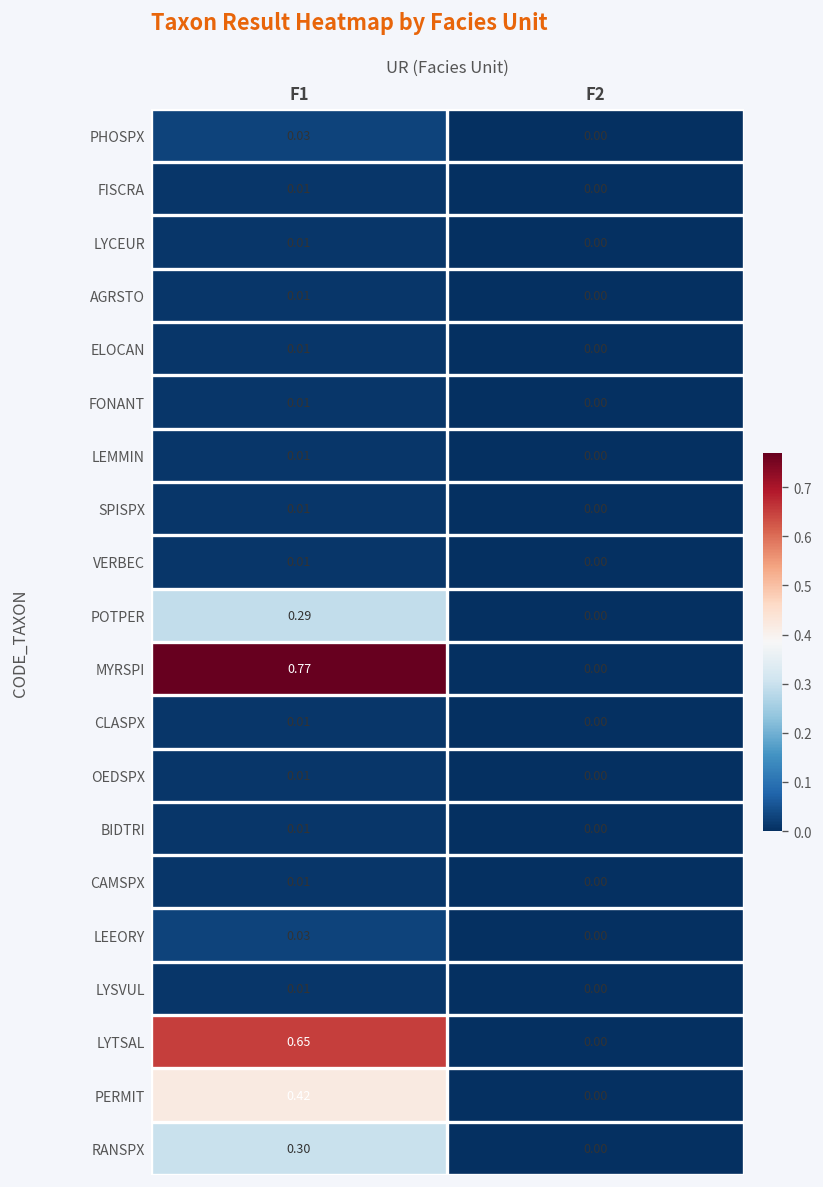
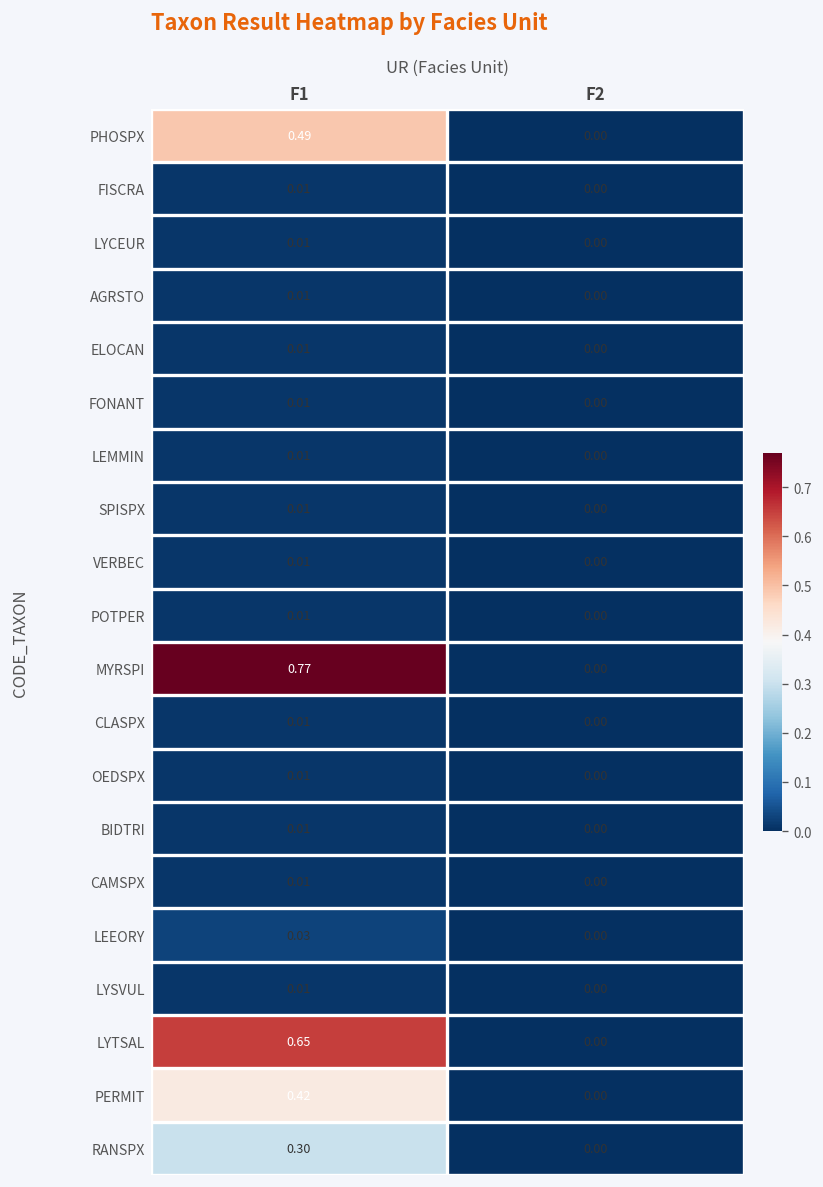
  {
    "PHOSPX": {
-     "F1": 0.03
+     "F1": 0.49
    },
    "FISCRA": {
      "F1": 0.01
    },
    "LYCEUR": {
      "F1": 0.01
    },
    "AGRSTO": {
      "F1": 0.01
    },
    "ELOCAN": {
      "F1": 0.01
    },
    "FONANT": {
      "F1": 0.01
    },
    "LEMMIN": {
      "F1": 0.01
    },
    "SPISPX": {
      "F1": 0.01
    },
    "VERBEC": {
      "F1": 0.01
    },
    "POTPER": {
-     "F1": 0.29
+     "F1": 0.01
    },
    "MYRSPI": {
      "F1": 0.77
    },
    "CLASPX": {
      "F1": 0.01
    },
    "OEDSPX": {
      "F1": 0.01
    },
    "BIDTRI": {
      "F1": 0.01
    },
    "CAMSPX": {
      "F1": 0.01
    },
    "LEEORY": {
      "F1": 0.03
    },
    "LYSVUL": {
      "F1": 0.01
    },
    "LYTSAL": {
      "F1": 0.65
    },
    "RANSPX": {
      "F1": 0.30
    }
  }
